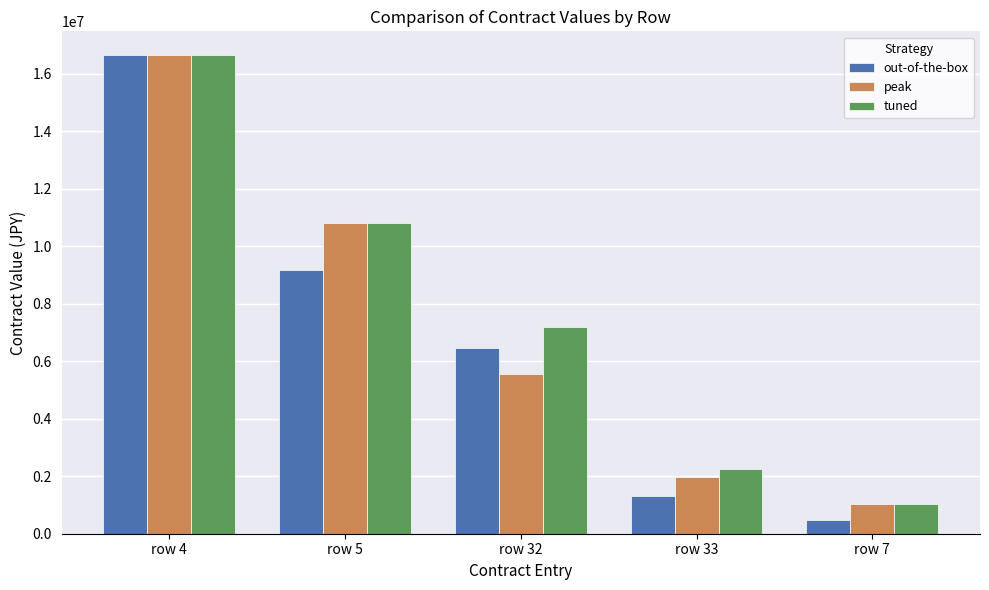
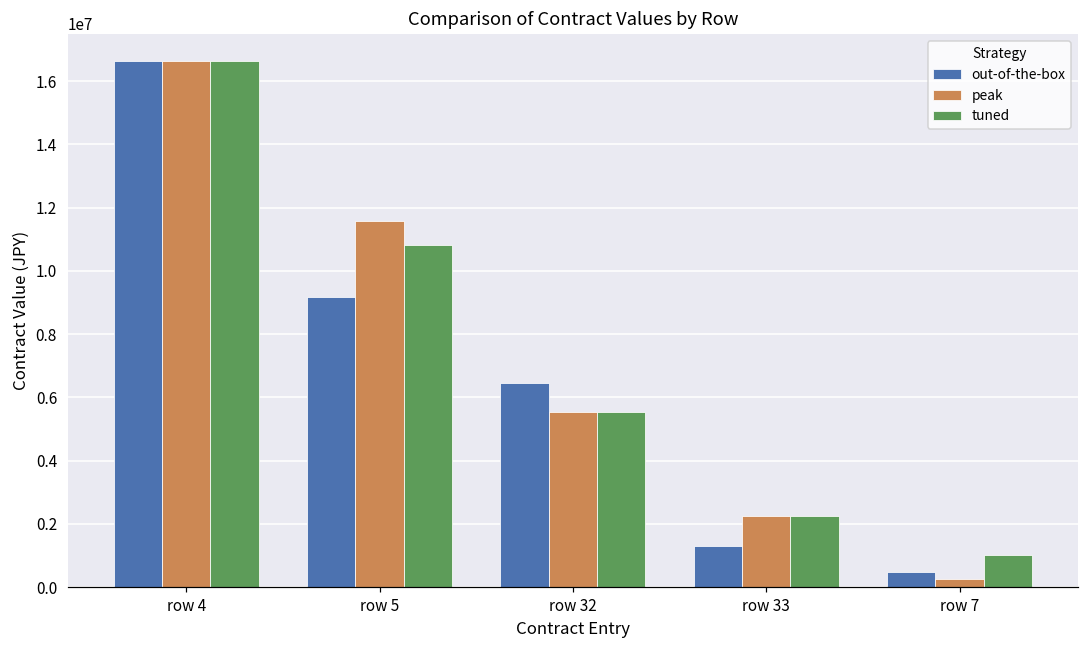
  {
    "out-of-the-box": {
      "row 4": 16600000,
      "row 5": 9200000,
      "row 32": 6500000,
      "row 33": 1300000,
      "row 7": 500000
    },
    "peak": {
      "row 4": 16600000,
-     "row 5": 10800000,
+     "row 5": 11600000,
      "row 32": 5500000,
-     "row 33": 2000000,
-     "row 7": 1000000
+     "row 33": 2200000,
+     "row 7": 300000
    },
    "tuned": {
      "row 4": 16600000,
      "row 5": 10800000,
-     "row 32": 7200000,
+     "row 32": 5500000,
      "row 33": 2200000,
      "row 7": 1000000
    }
  }
